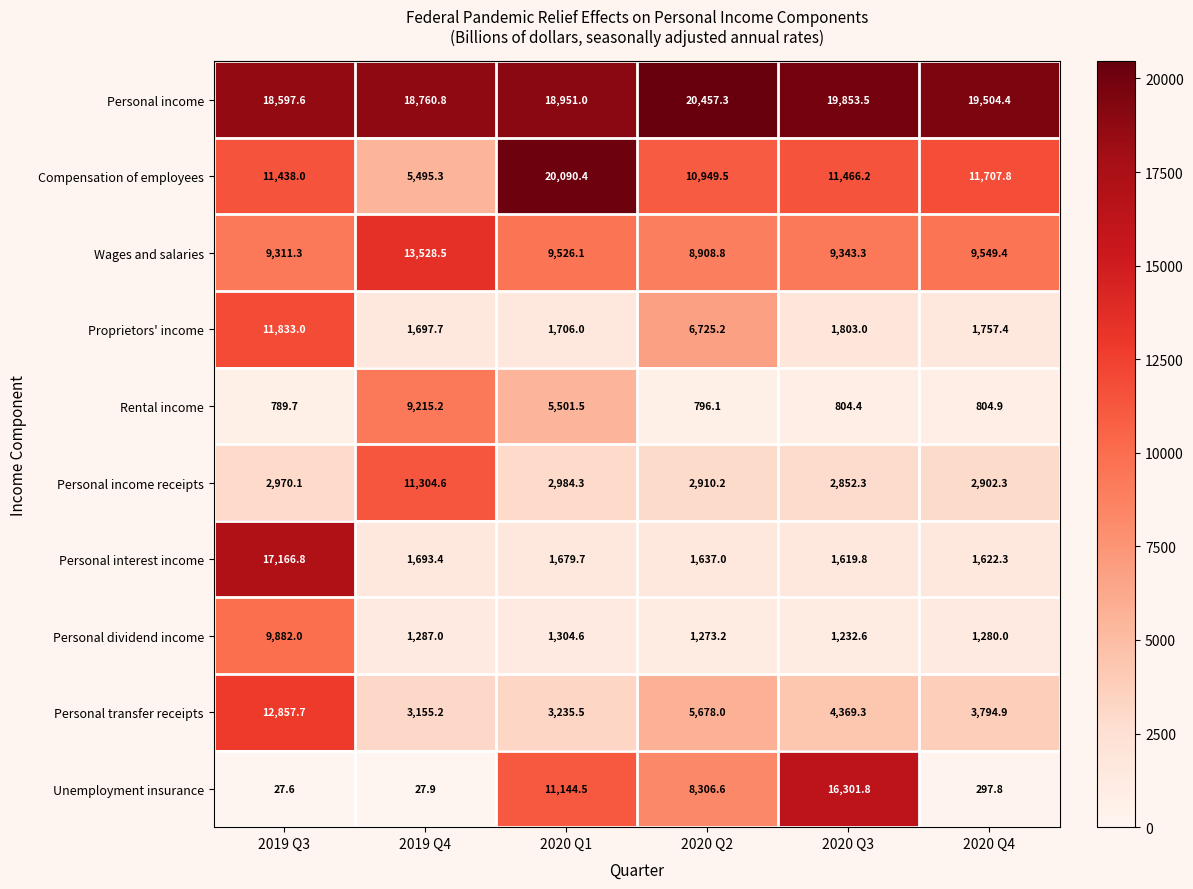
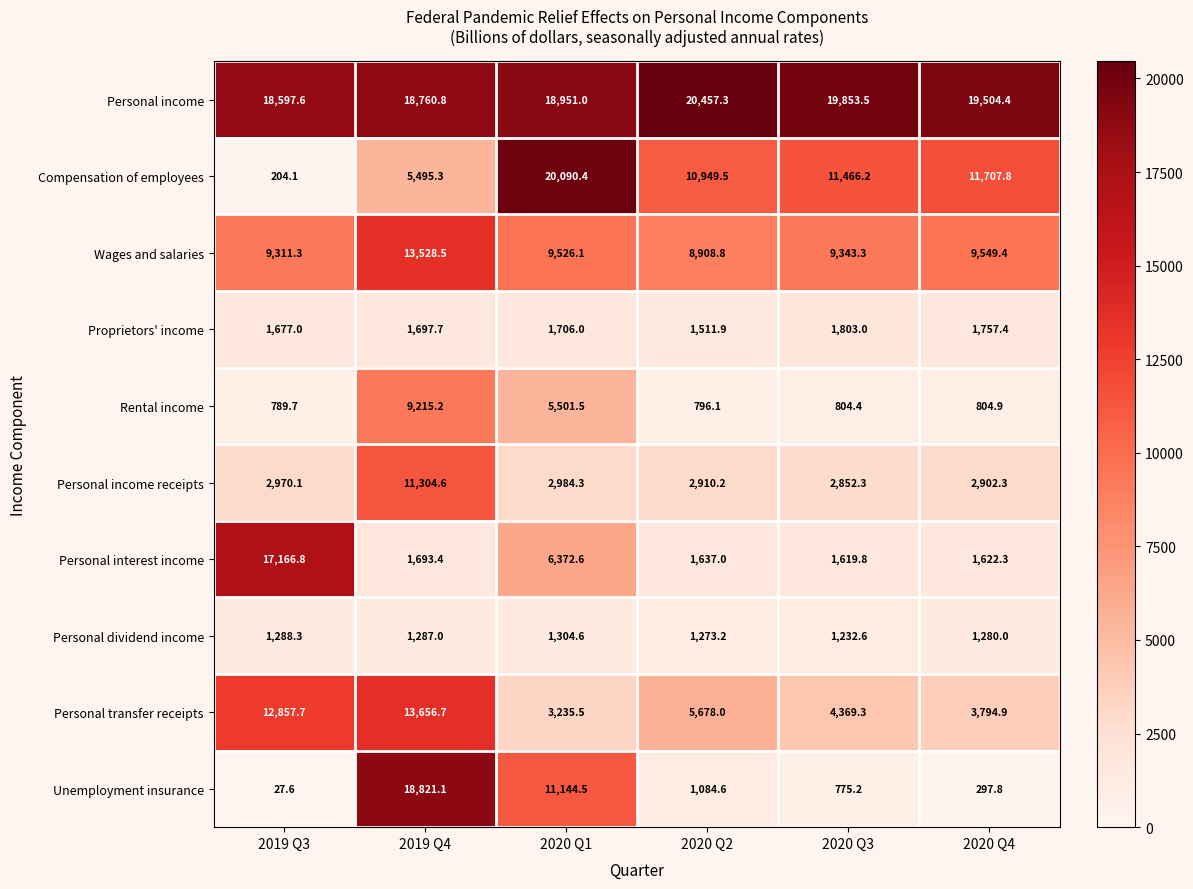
  {
    "Personal income": {
      "2019 Q3": "18,597.6",
      "2019 Q4": "18,760.8",
      "2020 Q1": "18,951.0",
      "2020 Q2": "20,457.3",
      "2020 Q3": "19,853.5",
      "2020 Q4": "19,504.4"
    },
    "Compensation of employees": {
-     "2019 Q3": "11,438.0",
+     "2019 Q3": "204.1",
      "2019 Q4": "5,495.3",
      "2020 Q1": "20,090.4",
      "2020 Q2": "10,949.5",
      "2020 Q3": "11,466.2",
      "2020 Q4": "11,707.8"
    },
    "Wages and salaries": {
      "2019 Q3": "9,311.3",
      "2019 Q4": "13,528.5",
      "2020 Q1": "9,526.1",
      "2020 Q2": "8,908.8",
      "2020 Q3": "9,343.3",
      "2020 Q4": "9,549.4"
    },
    "Proprietors' income": {
-     "2019 Q3": "11,833.0",
+     "2019 Q3": "1,677.0",
      "2019 Q4": "1,697.7",
      "2020 Q1": "1,706.0",
-     "2020 Q2": "6,725.2",
+     "2020 Q2": "1,511.9",
      "2020 Q3": "1,803.0",
      "2020 Q4": "1,757.4"
    },
    "Rental income": {
      "2019 Q3": "789.7",
      "2019 Q4": "9,215.2",
      "2020 Q1": "5,501.5",
      "2020 Q2": "796.1",
      "2020 Q3": "804.4",
      "2020 Q4": "804.9"
    },
    "Personal income receipts": {
      "2019 Q3": "2,970.1",
      "2019 Q4": "11,304.6",
      "2020 Q1": "2,984.3",
      "2020 Q2": "2,910.2",
      "2020 Q3": "2,852.3",
      "2020 Q4": "2,902.3"
    },
    "Personal interest income": {
      "2019 Q3": "17,166.8",
      "2019 Q4": "1,693.4",
-     "2020 Q1": "1,679.7",
+     "2020 Q1": "6,372.6",
      "2020 Q2": "1,637.0",
      "2020 Q3": "1,619.8",
      "2020 Q4": "1,622.3"
    },
    "Personal dividend income": {
-     "2019 Q3": "9,882.0",
+     "2019 Q3": "1,288.3",
      "2019 Q4": "1,287.0",
      "2020 Q1": "1,304.6",
      "2020 Q2": "1,273.2",
      "2020 Q3": "1,232.6",
      "2020 Q4": "1,280.0"
    },
    "Personal transfer receipts": {
      "2019 Q3": "12,857.7",
-     "2019 Q4": "3,155.2",
+     "2019 Q4": "13,656.7",
      "2020 Q1": "3,235.5",
      "2020 Q2": "5,678.0",
      "2020 Q3": "4,369.3",
      "2020 Q4": "3,794.9"
    },
    "Unemployment insurance": {
      "2019 Q3": "27.6",
-     "2019 Q4": "27.9",
+     "2019 Q4": "18,821.1",
      "2020 Q1": "11,144.5",
-     "2020 Q2": "8,306.6",
-     "2020 Q3": "16,301.8",
+     "2020 Q2": "1,084.6",
+     "2020 Q3": "775.2",
      "2020 Q4": "297.8"
    }
  }
